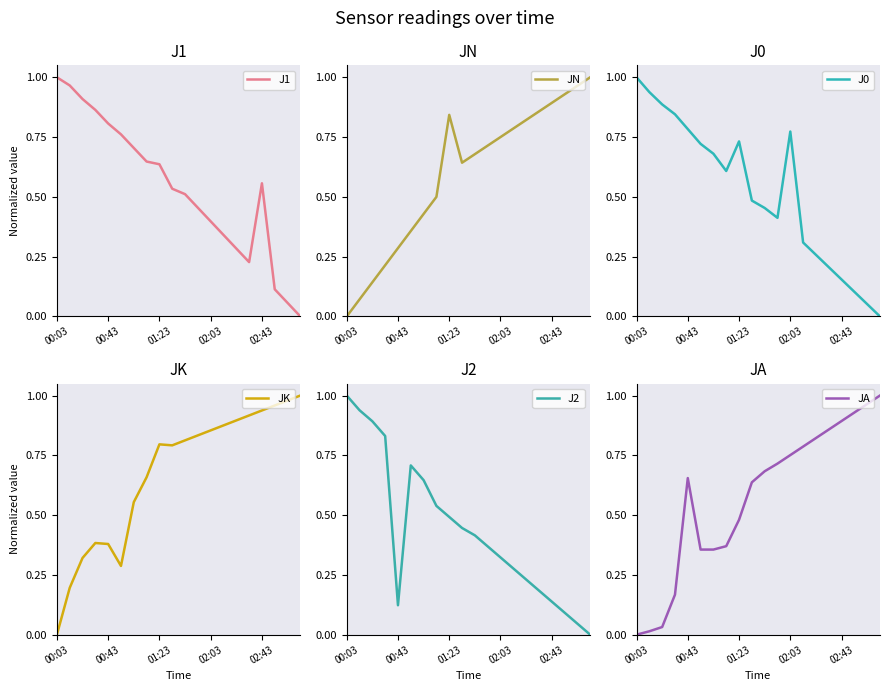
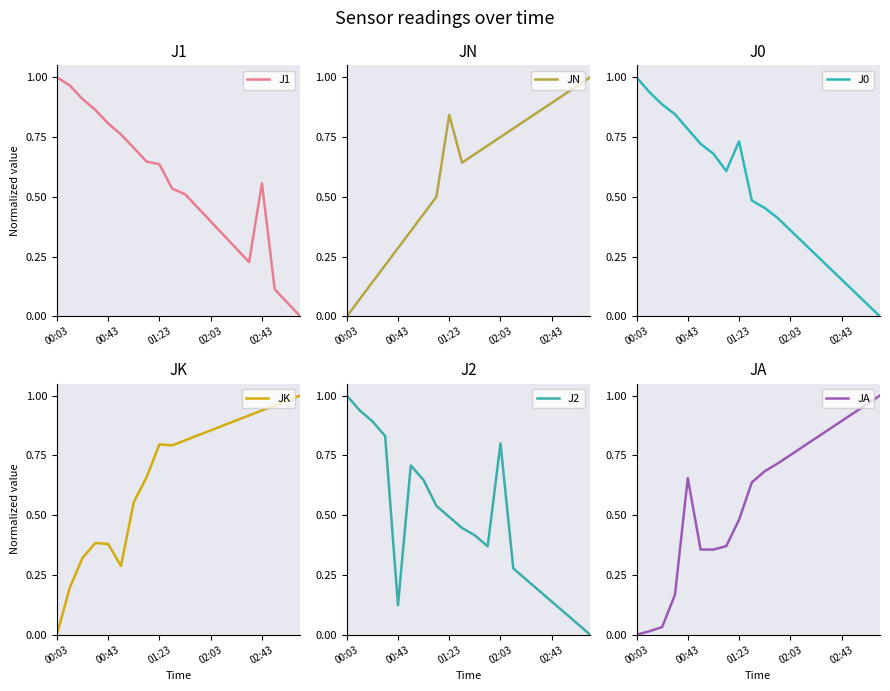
  {
    "J1": {
      "00:03": 1.00,
      "00:43": 0.81,
      "01:23": 0.64,
      "02:03": 0.40,
      "02:43": 0.56
    },
    "JN": {
      "00:03": 0.00,
      "00:43": 0.29,
      "01:23": 0.84,
      "02:03": 0.75,
      "02:43": 0.89
    },
    "J0": {
      "00:03": 1.00,
      "00:43": 0.78,
      "01:23": 0.73,
-     "02:03": 0.77,
+     "02:03": 0.36,
      "02:43": 0.15
    },
    "JK": {
      "00:03": 0.00,
      "00:43": 0.38,
      "01:23": 0.80,
      "02:03": 0.85,
      "02:43": 0.94
    },
    "J2": {
      "00:03": 1.00,
      "00:43": 0.12,
      "01:23": 0.49,
-     "02:03": 0.32,
+     "02:03": 0.80,
      "02:43": 0.14
    },
    "JA": {
      "00:03": 0.00,
      "00:43": 0.65,
      "01:23": 0.48,
      "02:03": 0.75,
      "02:43": 0.89
    }
  }
